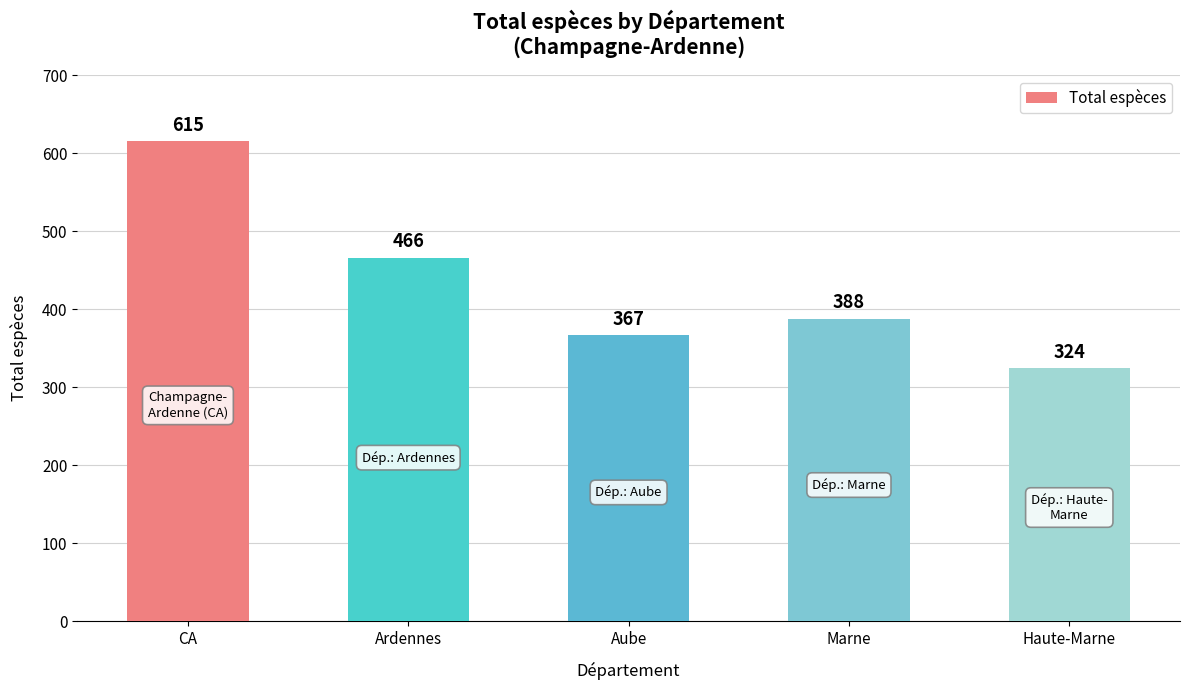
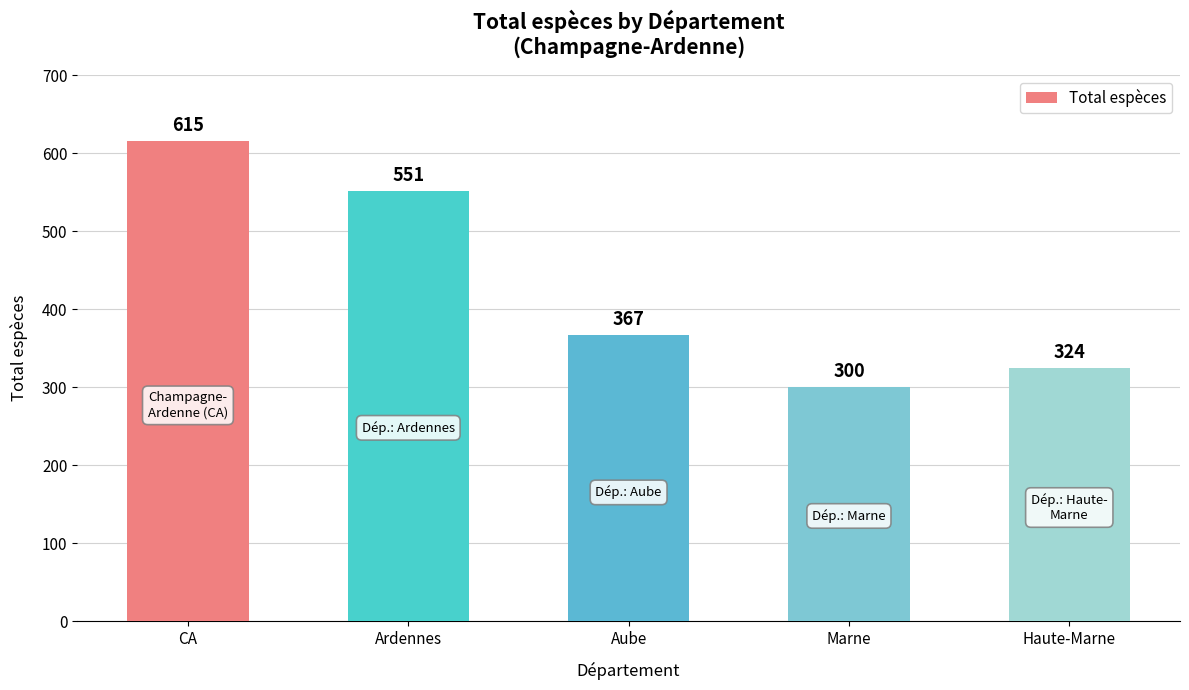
  {
    "CA": 615,
-   "Ardennes": 466,
+   "Ardennes": 551,
    "Aube": 367,
-   "Marne": 388,
+   "Marne": 300,
    "Haute-Marne": 324
  }
